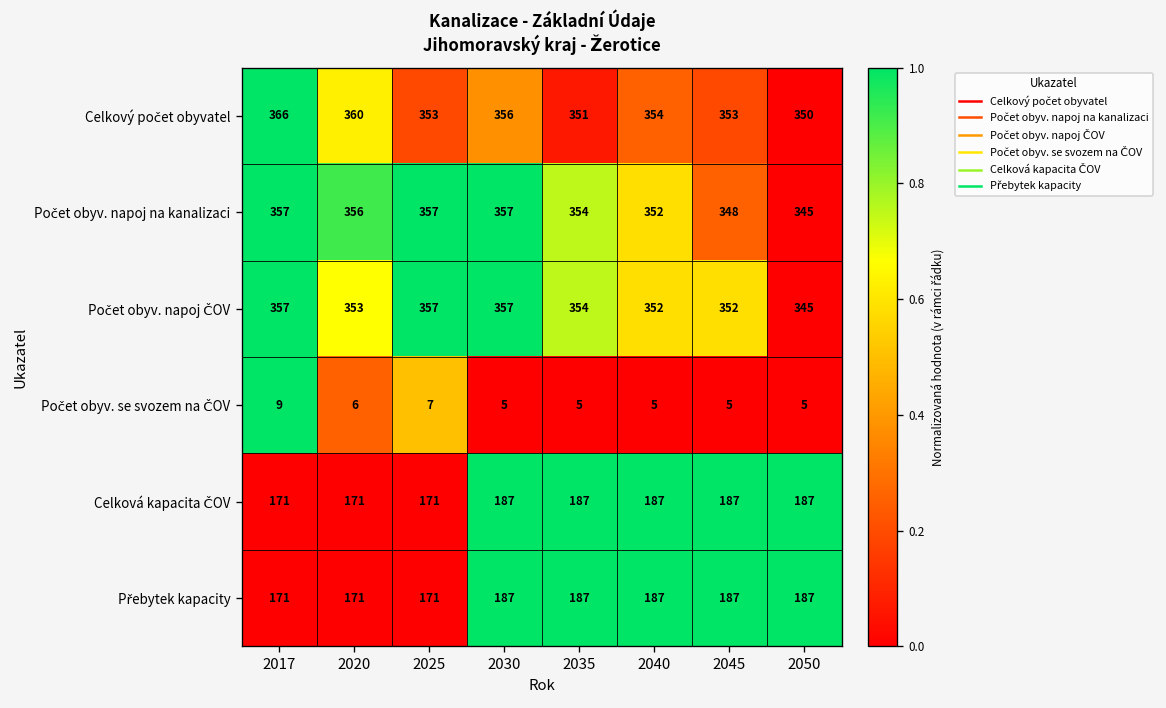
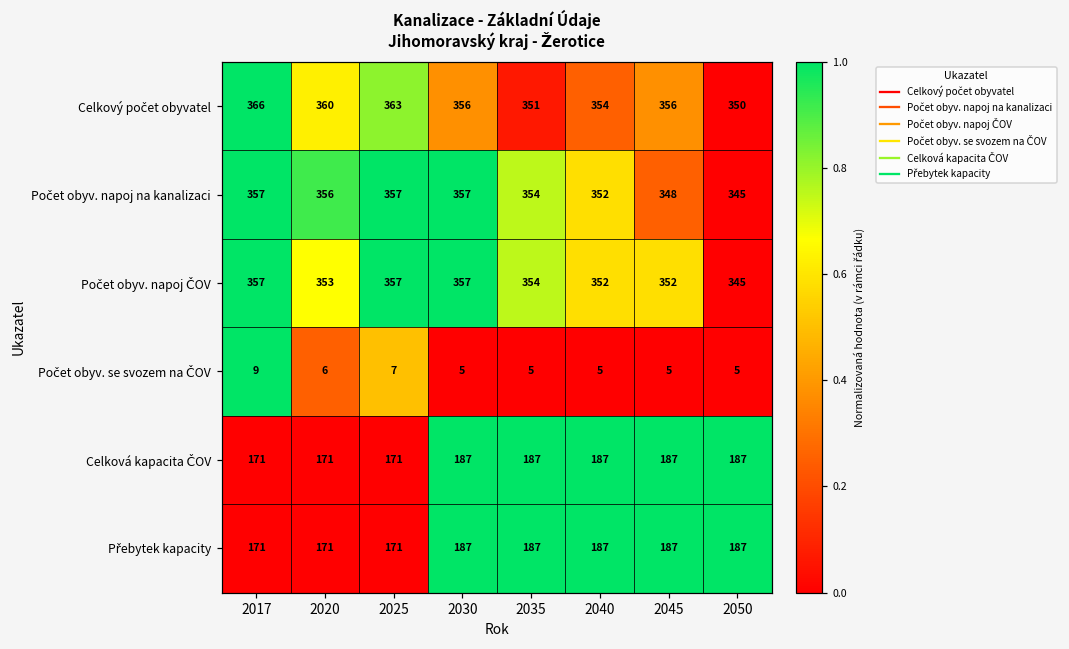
  {
    "Celkový počet obyvatel": {
      "2017": 366,
      "2020": 360,
-     "2025": 353,
+     "2025": 363,
      "2030": 356,
      "2035": 351,
      "2040": 354,
-     "2045": 353,
+     "2045": 356,
      "2050": 350
    },
    "Počet obyv. napoj na kanalizaci": {
      "2017": 357,
      "2020": 356,
      "2025": 357,
      "2030": 357,
      "2035": 354,
      "2040": 352,
      "2045": 348,
      "2050": 345
    },
    "Počet obyv. napoj ČOV": {
      "2017": 357,
      "2020": 353,
      "2025": 357,
      "2030": 357,
      "2035": 354,
      "2040": 352,
      "2045": 352,
      "2050": 345
    },
    "Počet obyv. se svozem na ČOV": {
      "2017": 9,
      "2020": 6,
      "2025": 7,
      "2030": 5,
      "2035": 5,
      "2040": 5,
      "2045": 5,
      "2050": 5
    },
    "Celková kapacita ČOV": {
      "2017": 171,
      "2020": 171,
      "2025": 171,
      "2030": 187,
      "2035": 187,
      "2040": 187,
      "2045": 187,
      "2050": 187
    },
    "Přebytek kapacity": {
      "2017": 171,
      "2020": 171,
      "2025": 171,
      "2030": 187,
      "2035": 187,
      "2040": 187,
      "2045": 187,
      "2050": 187
    }
  }
